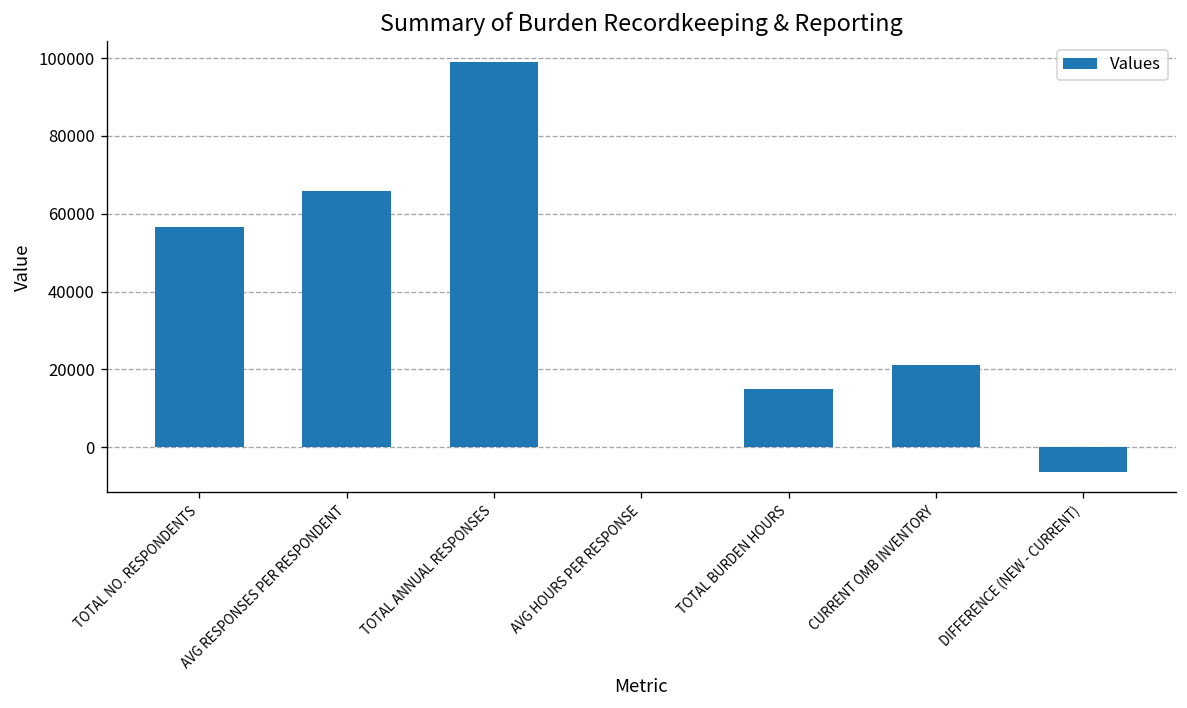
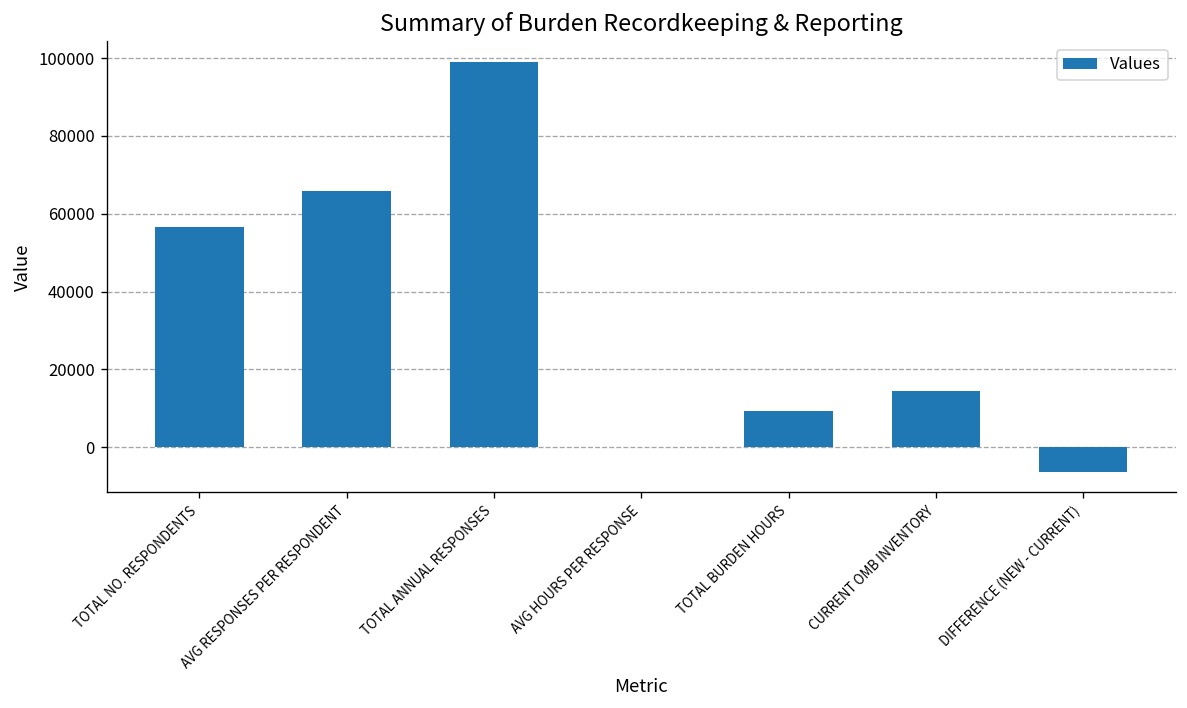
  {
    "TOTAL NO. RESPONDENTS": 57000,
    "AVG RESPONSES PER RESPONDENT": 66000,
    "TOTAL ANNUAL RESPONSES": 99000,
-   "TOTAL BURDEN HOURS": 15000,
-   "CURRENT OMB INVENTORY": 21000,
+   "TOTAL BURDEN HOURS": 9000,
+   "CURRENT OMB INVENTORY": 14000,
    "DIFFERENCE (NEW - CURRENT)": -6000
  }
